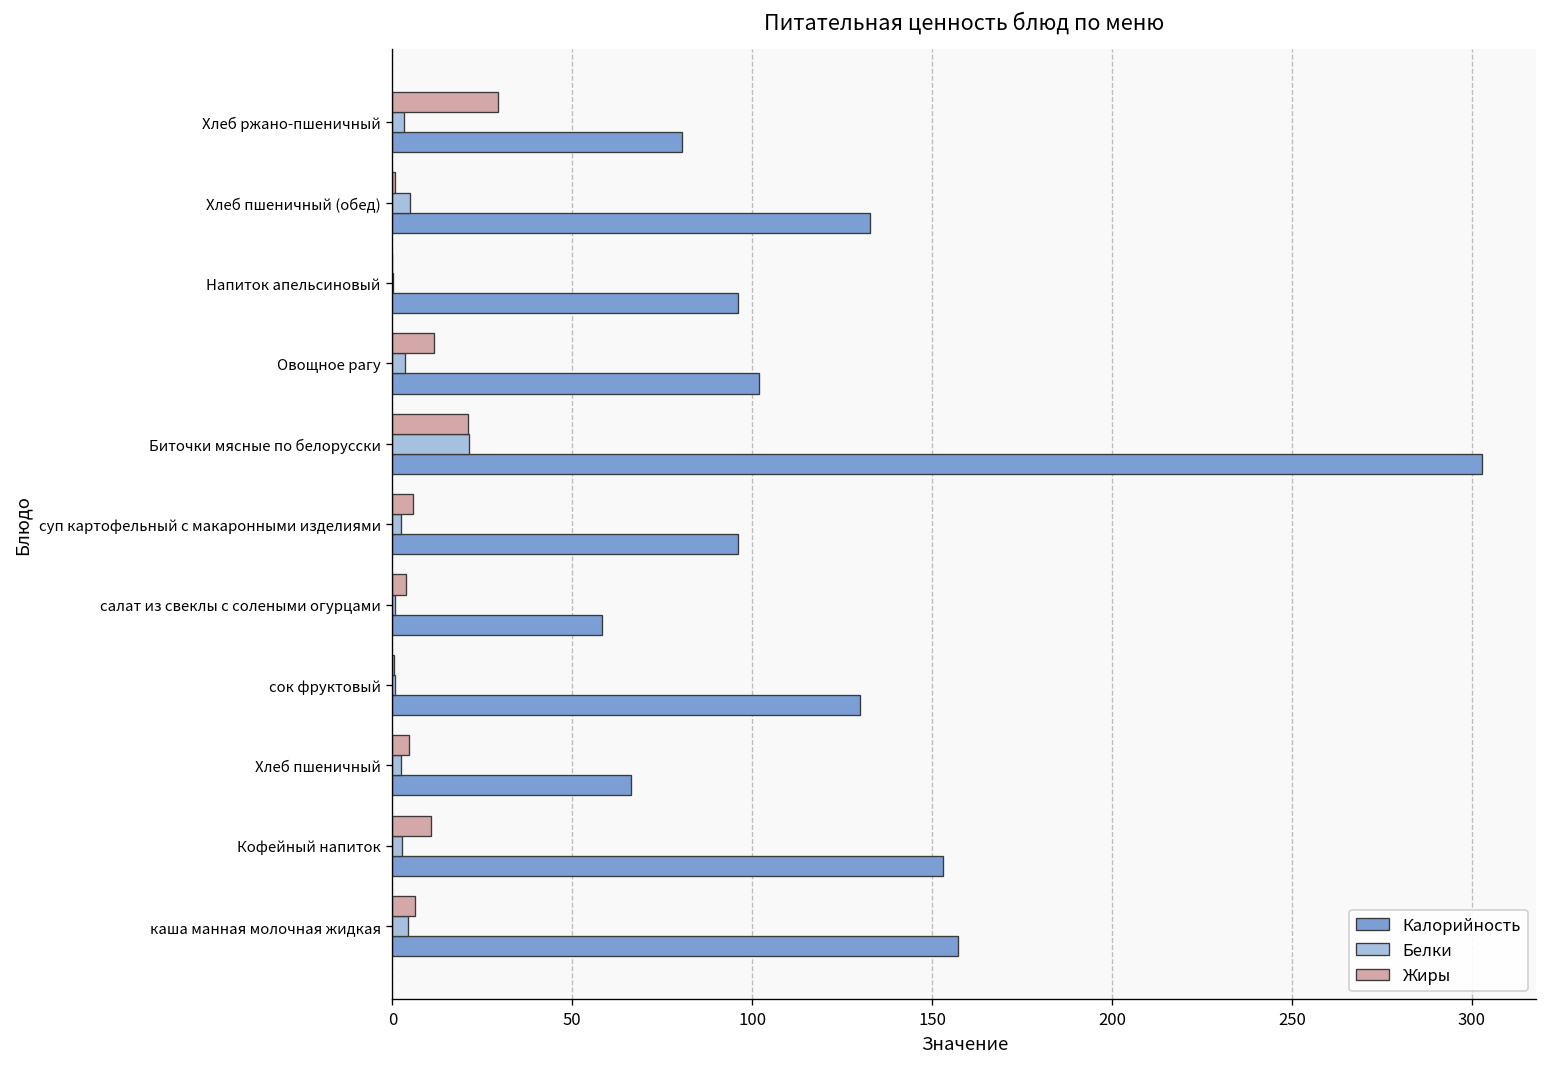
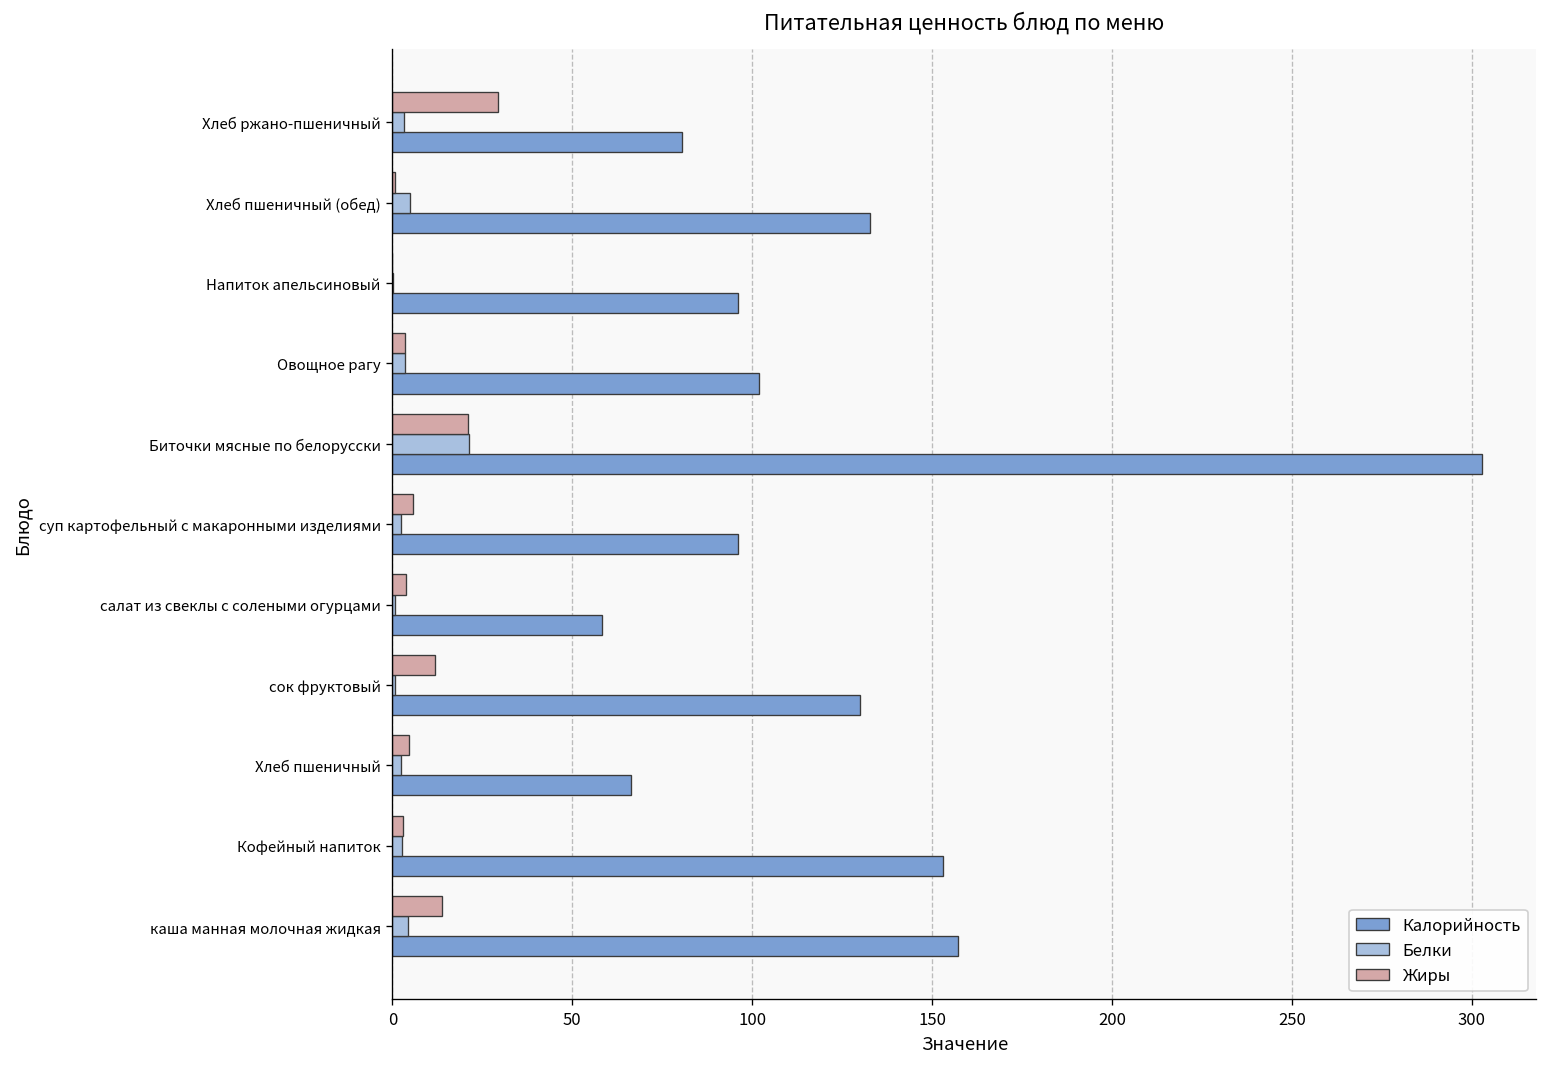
  {
    "Жиры": {
      "Хлеб ржано-пшеничный": 29,
      "Напиток апельсиновый": 0,
-     "Овощное рагу": 12,
+     "Овощное рагу": 4,
      "Биточки мясные по белорусски": 21,
      "суп картофельный с макаронными изделиями": 6,
      "салат из свеклы с солеными огурцами": 4,
-     "сок фруктовый": 0,
+     "сок фруктовый": 12,
      "Хлеб пшеничный": 4,
-     "Кофейный напиток": 11,
-     "каша манная молочная жидкая": 6
+     "Кофейный напиток": 3,
+     "каша манная молочная жидкая": 14
    }
  }
